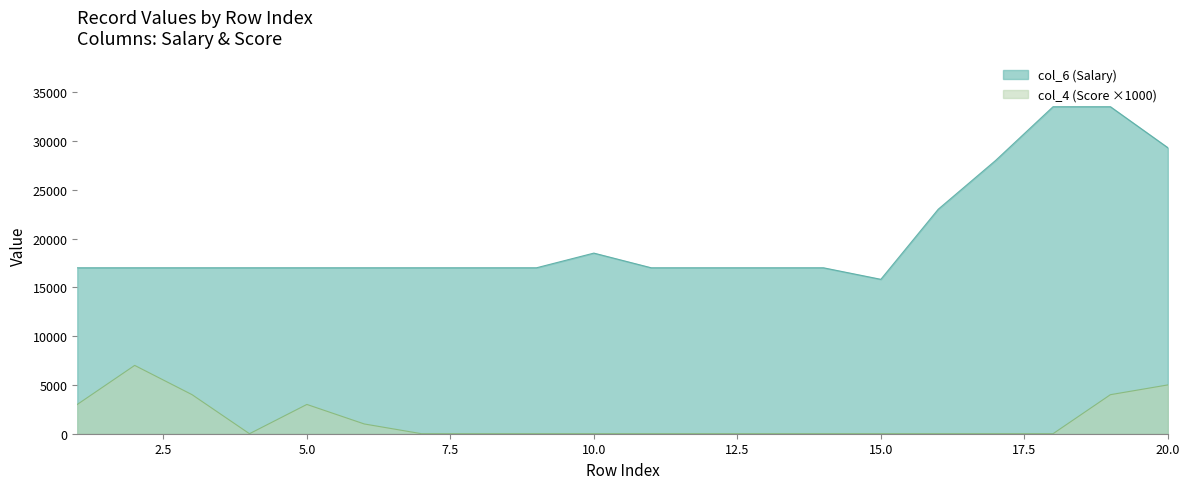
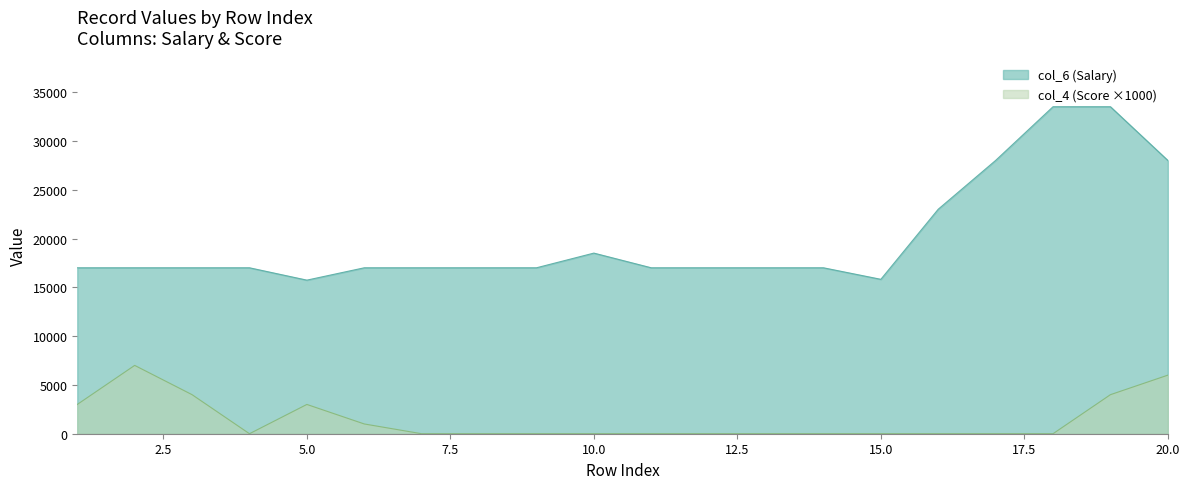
  {
    "col_6 (Salary)": {
-     "5.0": 17000,
+     "5.0": 16000,
      "10.0": 19000,
      "15.0": 16000,
-     "20.0": 29000
+     "20.0": 28000
    },
    "col_4 (Score ×1000)": {
      "5.0": 3000,
      "10.0": 0,
      "15.0": 0,
-     "20.0": 5000
+     "20.0": 6000
    }
  }
